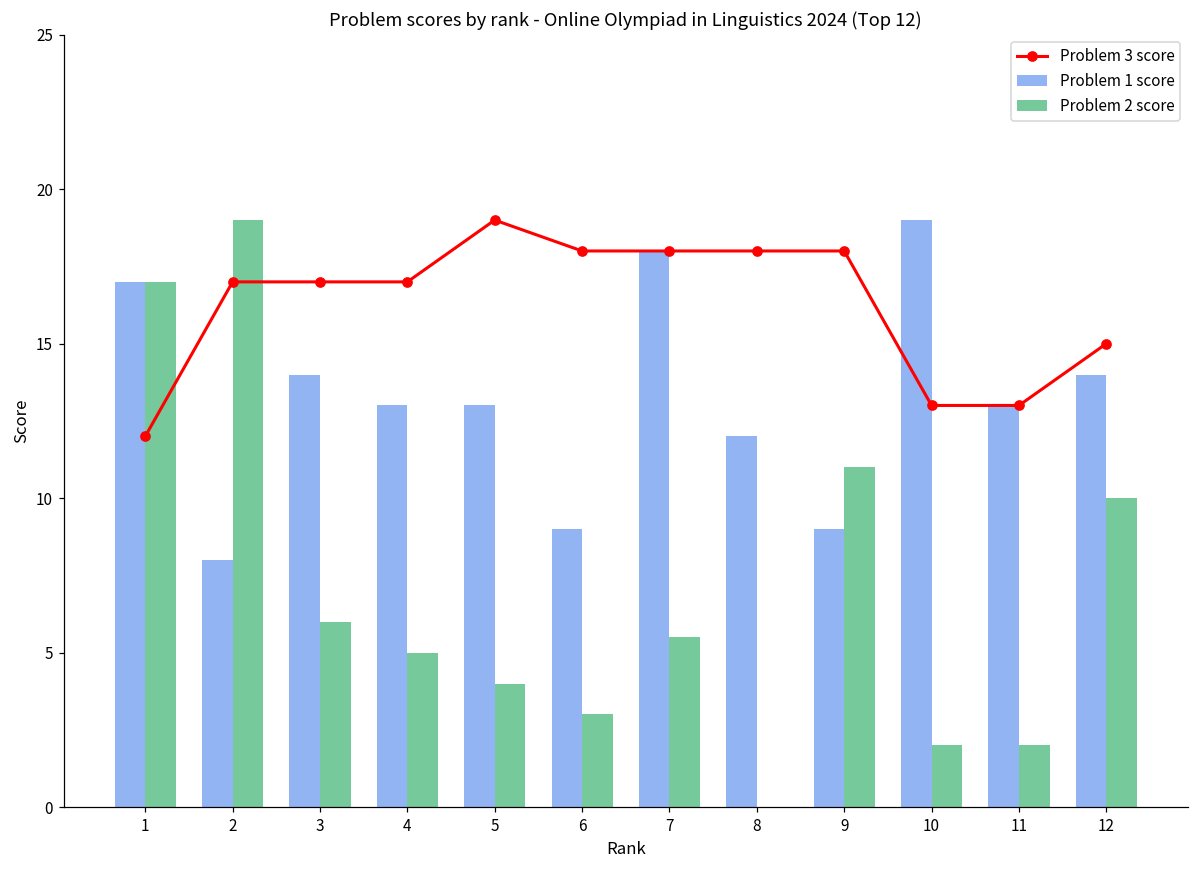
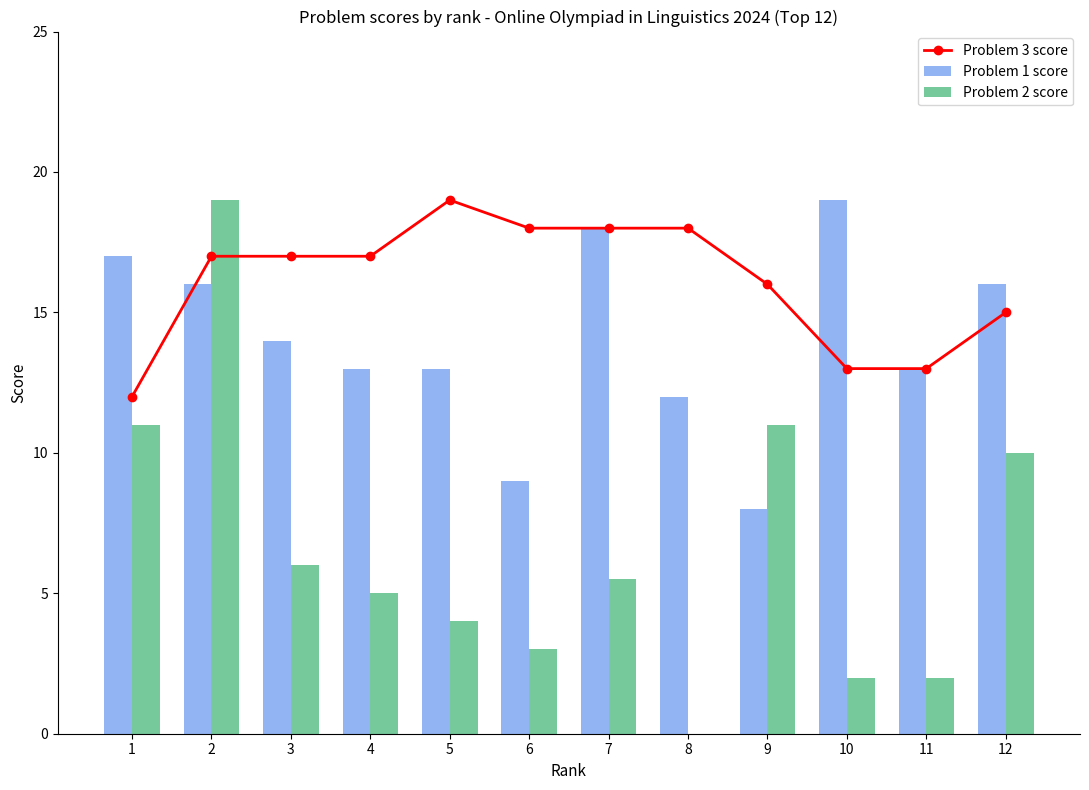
  {
    "Problem 1 score": {
      "1": 17,
-     "2": 8,
+     "2": 16,
      "3": 14,
      "4": 13,
      "5": 13,
      "6": 9,
      "7": 18,
      "8": 12,
-     "9": 9,
+     "9": 8,
      "10": 19,
      "11": 13,
-     "12": 14
+     "12": 16
    },
    "Problem 3 score": {
      "1": 12,
      "2": 17,
      "3": 17,
      "4": 17,
      "5": 19,
      "6": 18,
      "7": 18,
      "8": 18,
-     "9": 18,
+     "9": 16,
      "10": 13,
      "11": 13,
      "12": 15
    },
    "Problem 2 score": {
-     "1": 17,
+     "1": 11,
      "2": 19,
      "3": 6,
      "4": 5,
      "5": 4,
      "6": 3,
      "7": 5.5,
      "8": 0,
      "9": 11,
      "10": 2,
      "11": 2,
      "12": 10
    }
  }
